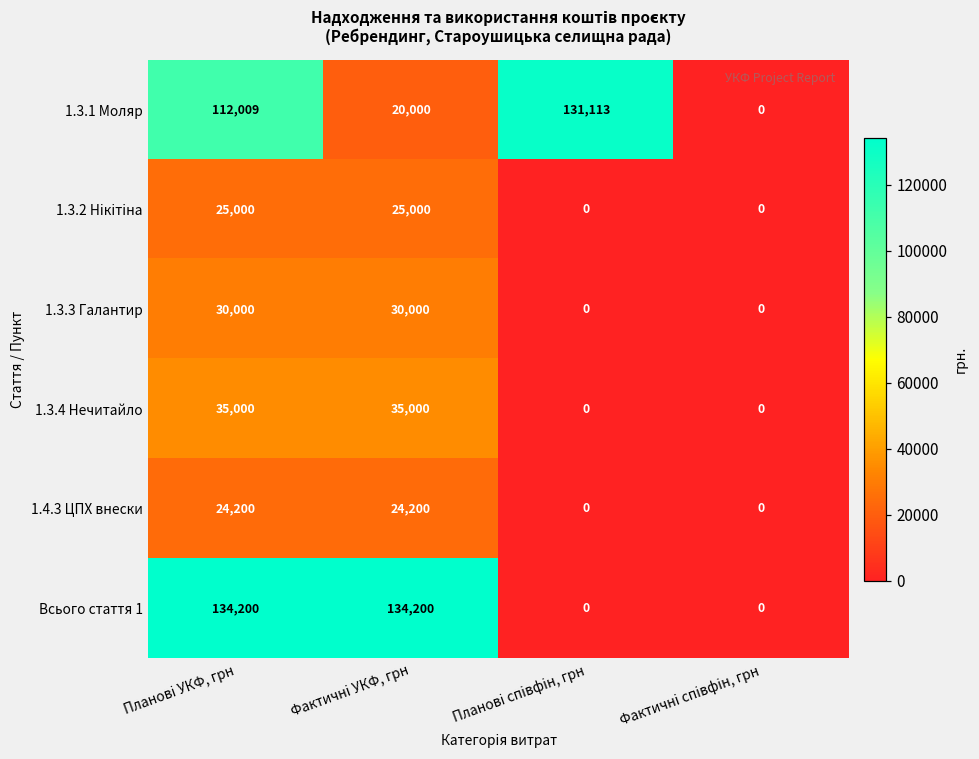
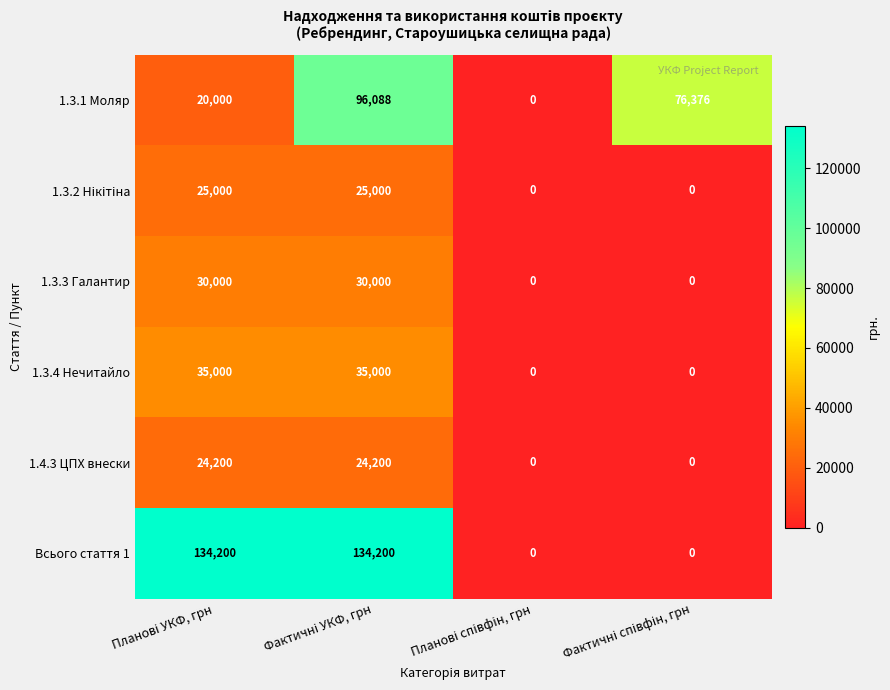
  {
    "1.3.1 Моляр": {
-     "Планові УКФ, грн": "112,009",
-     "Фактичні УКФ, грн": "20,000",
-     "Планові співфін, грн": "131,113",
-     "Фактичні співфін, грн": "0"
+     "Планові УКФ, грн": "20,000",
+     "Фактичні УКФ, грн": "96,088",
+     "Планові співфін, грн": "0",
+     "Фактичні співфін, грн": "76,376"
    },
    "1.3.2 Нікітіна": {
      "Планові УКФ, грн": "25,000",
      "Фактичні УКФ, грн": "25,000",
      "Планові співфін, грн": "0",
      "Фактичні співфін, грн": "0"
    },
    "1.3.3 Галантир": {
      "Планові УКФ, грн": "30,000",
      "Фактичні УКФ, грн": "30,000",
      "Планові співфін, грн": "0",
      "Фактичні співфін, грн": "0"
    },
    "1.3.4 Нечитайло": {
      "Планові УКФ, грн": "35,000",
      "Фактичні УКФ, грн": "35,000",
      "Планові співфін, грн": "0",
      "Фактичні співфін, грн": "0"
    },
    "1.4.3 ЦПХ внески": {
      "Планові УКФ, грн": "24,200",
      "Фактичні УКФ, грн": "24,200",
      "Планові співфін, грн": "0",
      "Фактичні співфін, грн": "0"
    },
    "Всього стаття 1": {
      "Планові УКФ, грн": "134,200",
      "Фактичні УКФ, грн": "134,200",
      "Планові співфін, грн": "0",
      "Фактичні співфін, грн": "0"
    }
  }
